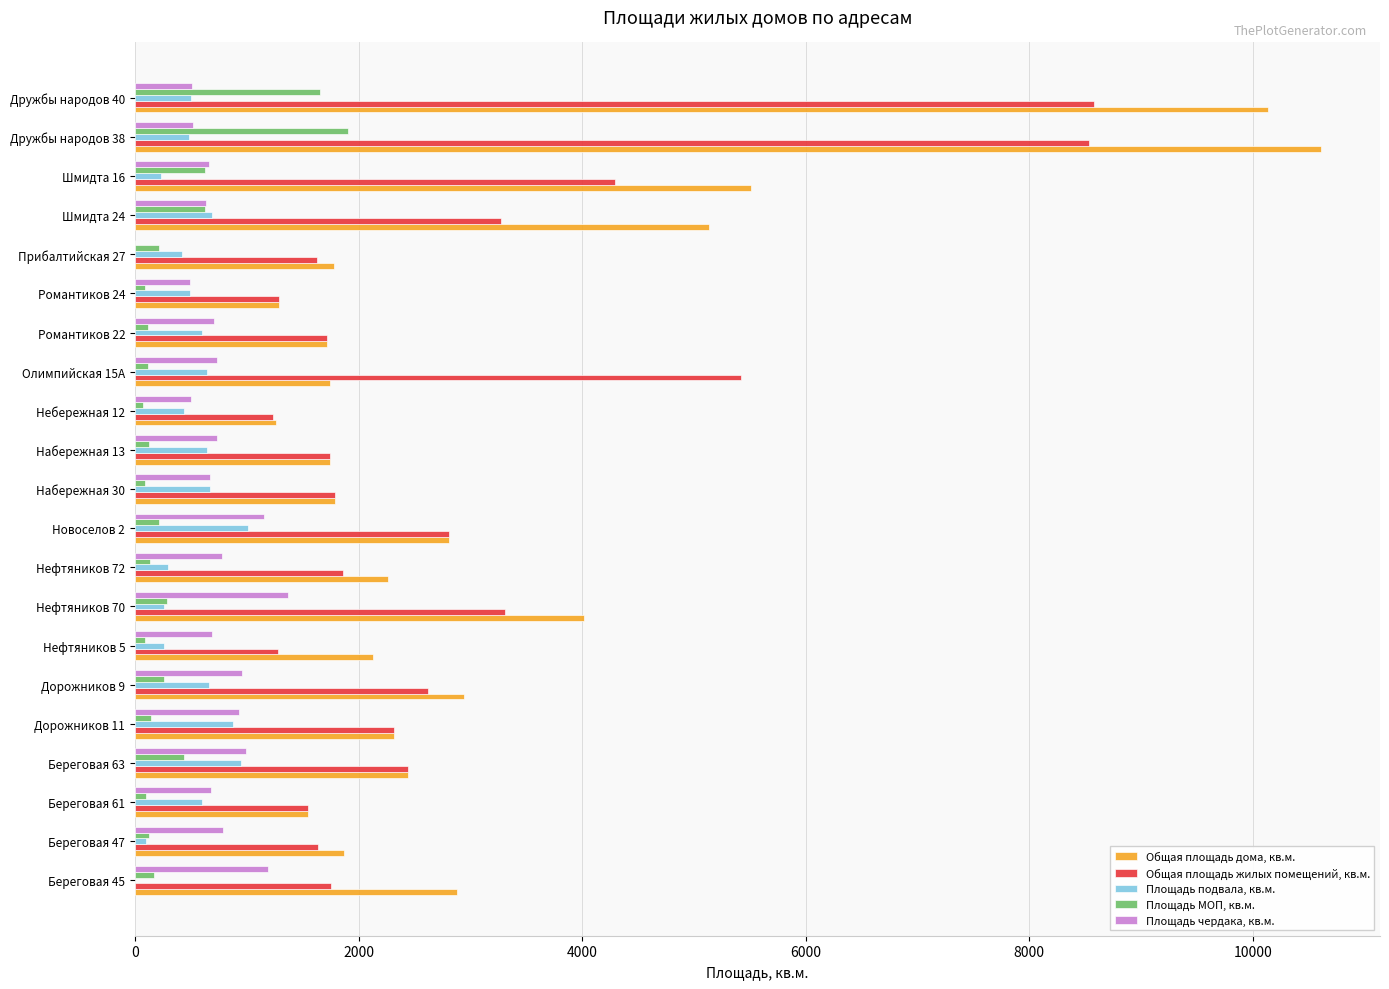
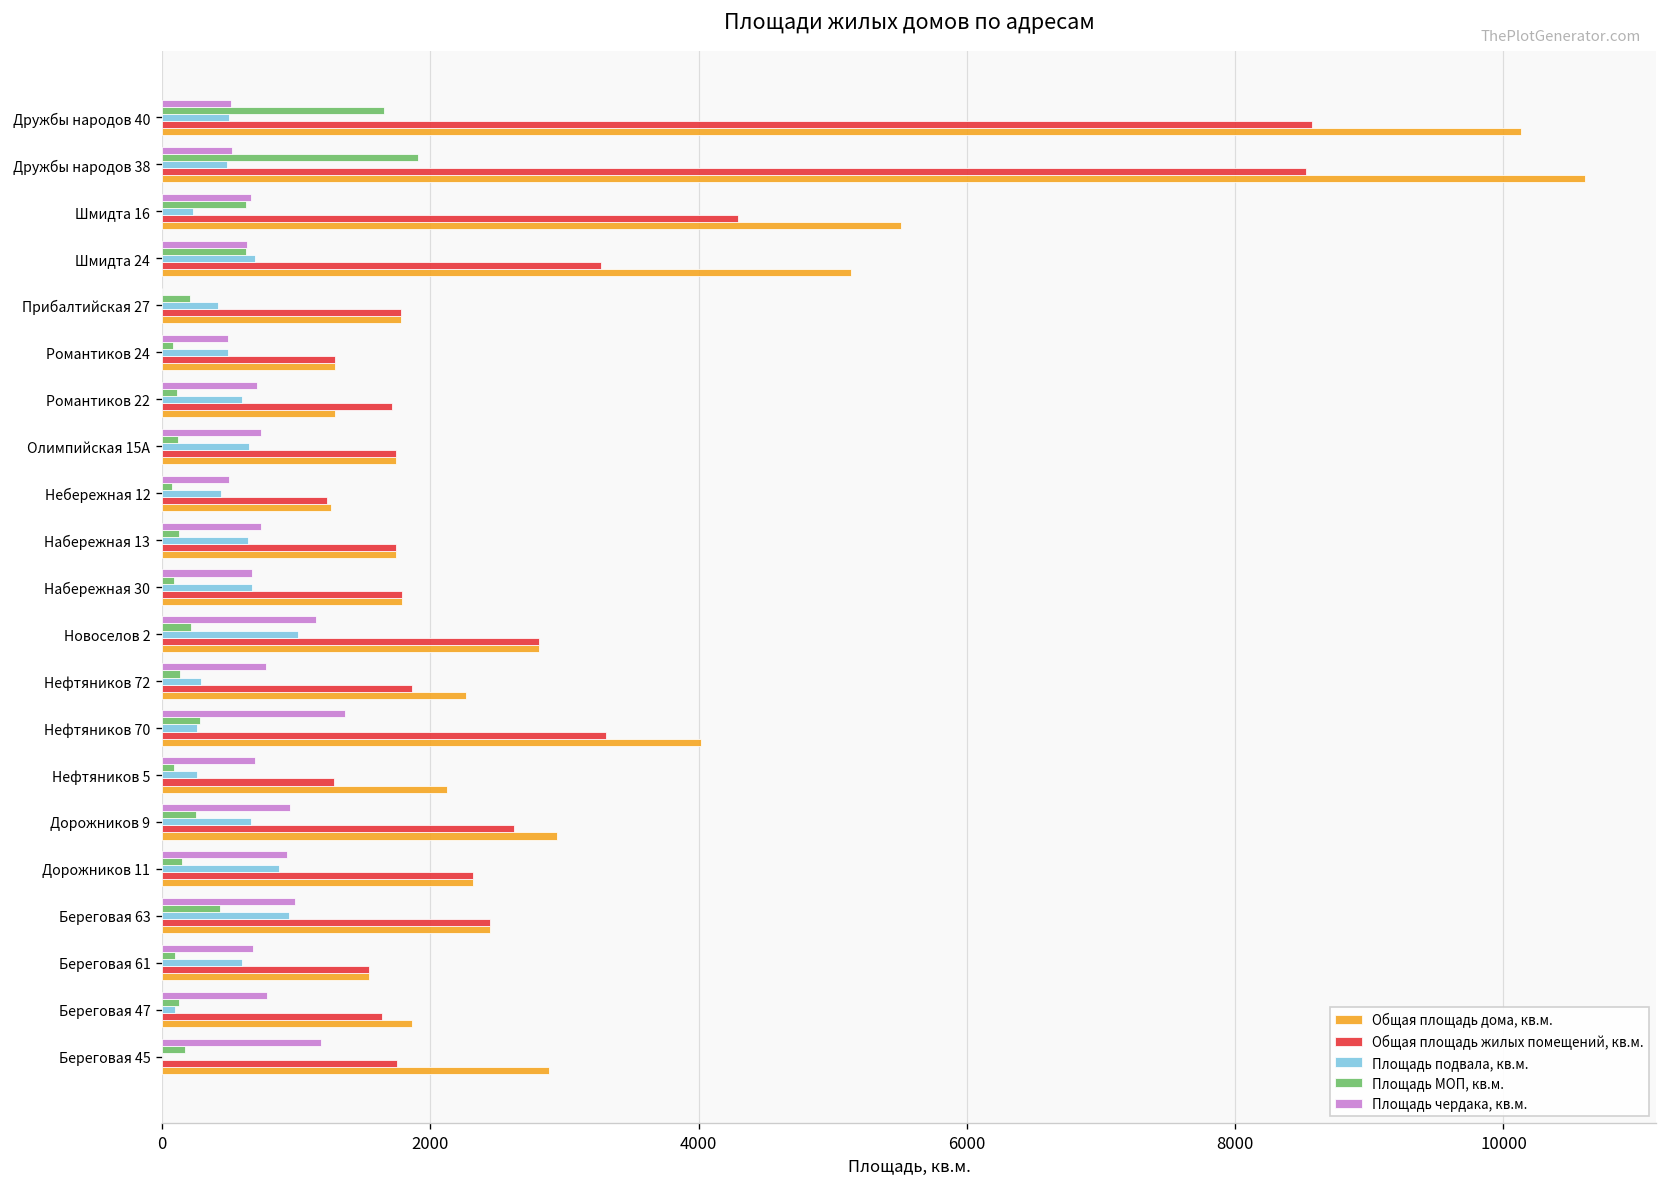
  {
    "Общая площадь дома, кв.м.": {
      "Дружбы народов 40": 10130,
      "Дружбы народов 38": 10610,
      "Шмидта 16": 5510,
      "Шмидта 24": 5140,
      "Прибалтийская 27": 1780,
      "Романтиков 24": 1290,
-     "Романтиков 22": 1720,
+     "Романтиков 22": 1290,
      "Олимпийская 15А": 1740,
      "Небережная 12": 1260,
      "Набережная 13": 1750,
      "Набережная 30": 1790,
      "Новоселов 2": 2810,
      "Нефтяников 72": 2260,
      "Нефтяников 70": 4020,
      "Нефтяников 5": 2130,
      "Дорожников 9": 2940,
      "Дорожников 11": 2320,
      "Береговая 63": 2440,
      "Береговая 61": 1550,
      "Береговая 47": 1870,
      "Береговая 45": 2880
    },
    "Общая площадь жилых помещений, кв.м.": {
      "Дружбы народов 40": 8580,
      "Дружбы народов 38": 8530,
      "Шмидта 16": 4290,
      "Шмидта 24": 3270,
-     "Прибалтийская 27": 1630,
+     "Прибалтийская 27": 1780,
      "Романтиков 24": 1290,
      "Романтиков 22": 1720,
-     "Олимпийская 15А": 5420,
+     "Олимпийская 15А": 1740,
      "Небережная 12": 1230,
      "Набережная 13": 1750,
      "Набережная 30": 1790,
      "Новоселов 2": 2810,
      "Нефтяников 72": 1860,
      "Нефтяников 70": 3310,
      "Нефтяников 5": 1280,
      "Дорожников 9": 2620,
      "Дорожников 11": 2320,
      "Береговая 63": 2440,
      "Береговая 61": 1550,
      "Береговая 47": 1640,
      "Береговая 45": 1750
    },
    "Площадь подвала, кв.м.": {
      "Дружбы народов 40": 500,
      "Дружбы народов 38": 480,
      "Шмидта 16": 230,
      "Шмидта 24": 690,
      "Прибалтийская 27": 420,
      "Романтиков 24": 490,
      "Романтиков 22": 600,
      "Олимпийская 15А": 650,
      "Небережная 12": 440,
      "Набережная 13": 640,
      "Набережная 30": 670,
      "Новоселов 2": 1010,
      "Нефтяников 72": 290,
      "Нефтяников 70": 260,
      "Нефтяников 5": 260,
      "Дорожников 9": 670,
      "Дорожников 11": 880,
      "Береговая 63": 950,
      "Береговая 61": 600,
      "Береговая 47": 100,
      "Береговая 45": 0
    },
    "Площадь МОП, кв.м.": {
      "Дружбы народов 40": 1660,
      "Дружбы народов 38": 1910,
      "Шмидта 16": 630,
      "Шмидта 24": 630,
      "Прибалтийская 27": 210,
      "Романтиков 24": 90,
      "Романтиков 22": 110,
      "Олимпийская 15А": 120,
      "Небережная 12": 70,
      "Набережная 13": 130,
      "Набережная 30": 90,
      "Новоселов 2": 220,
      "Нефтяников 72": 130,
      "Нефтяников 70": 280,
      "Нефтяников 5": 90,
      "Дорожников 9": 260,
      "Дорожников 11": 150,
      "Береговая 63": 440,
      "Береговая 61": 100,
      "Береговая 47": 130,
      "Береговая 45": 170
    },
    "Площадь чердака, кв.м.": {
      "Дружбы народов 40": 510,
      "Дружбы народов 38": 520,
      "Шмидта 16": 660,
      "Шмидта 24": 640,
      "Прибалтийская 27": 0,
      "Романтиков 24": 490,
      "Романтиков 22": 710,
      "Олимпийская 15А": 740,
      "Небережная 12": 500,
      "Набережная 13": 740,
      "Набережная 30": 670,
      "Новоселов 2": 1150,
      "Нефтяников 72": 780,
      "Нефтяников 70": 1360,
      "Нефтяников 5": 690,
      "Дорожников 9": 960,
      "Дорожников 11": 930,
      "Береговая 63": 990,
      "Береговая 61": 680,
      "Береговая 47": 790,
      "Береговая 45": 1190
    }
  }
